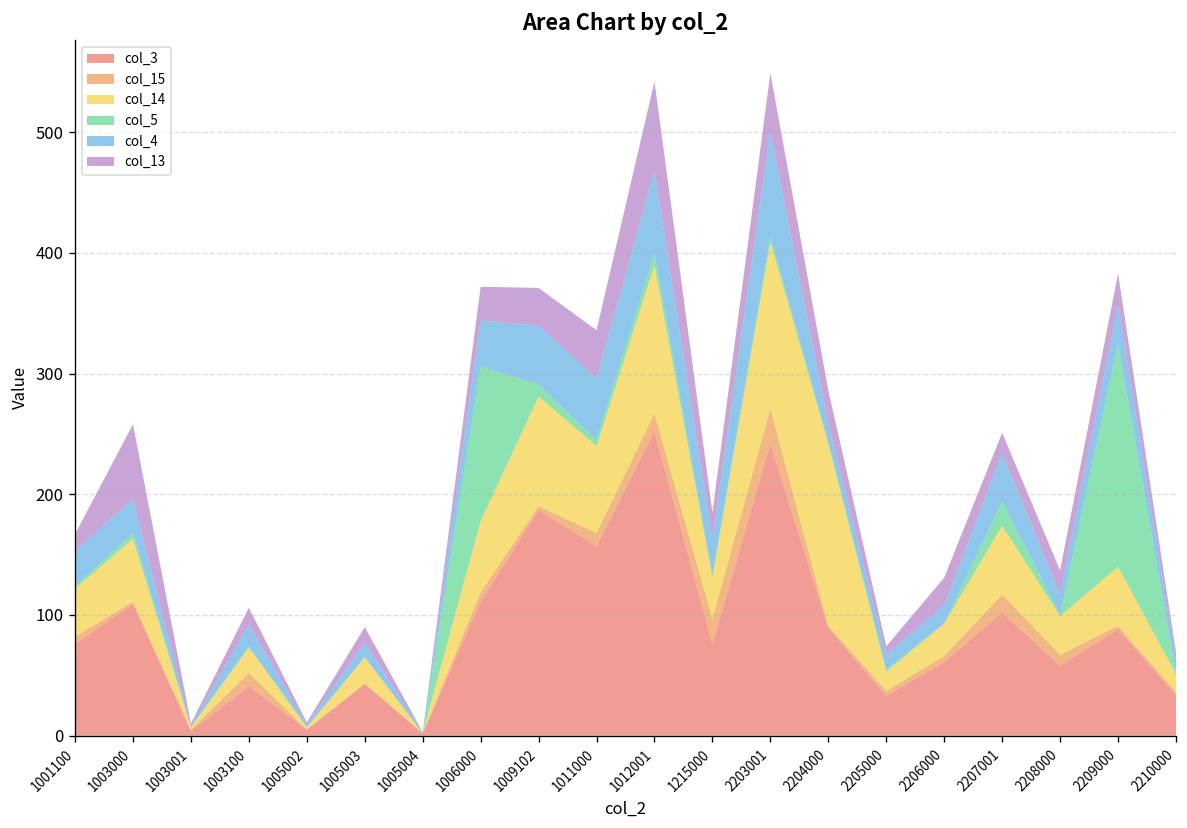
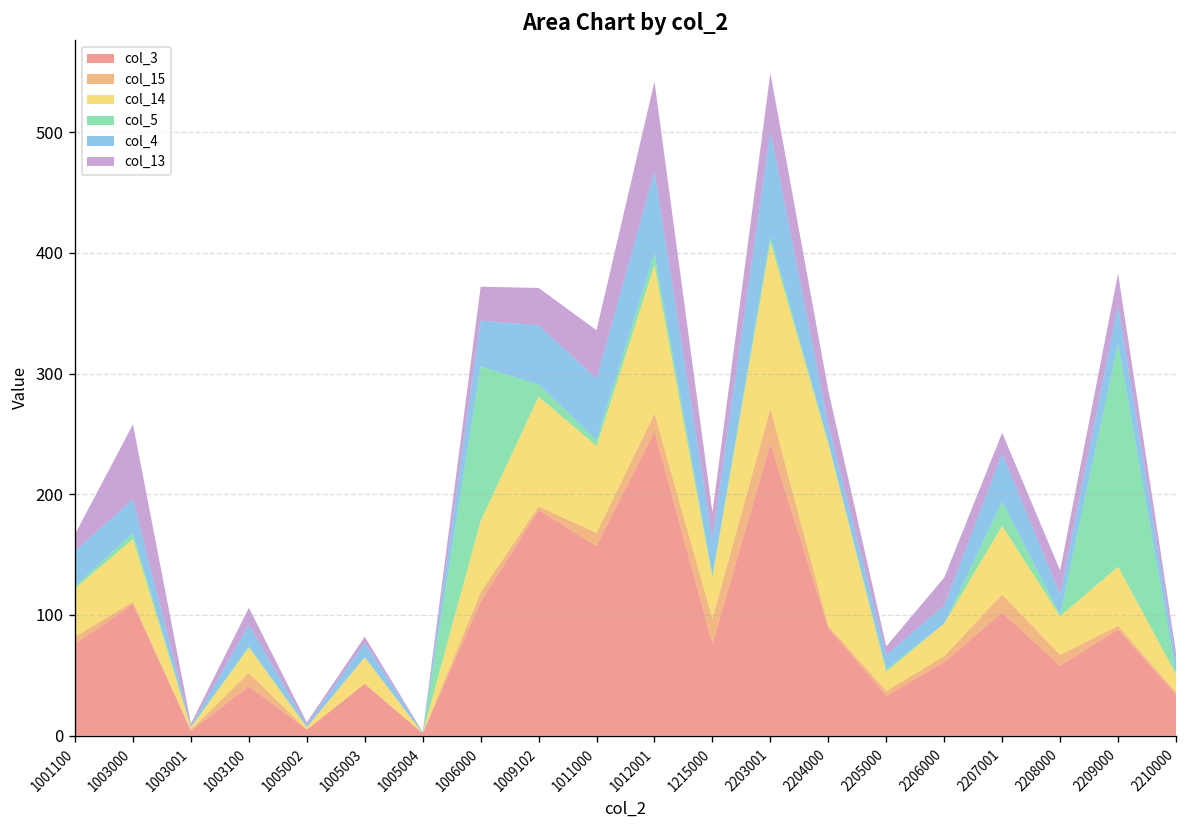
  {
    "col_14": {
      "1003000": 52,
      "1006000": 59,
      "1009102": 91,
      "1011000": 72,
      "1012001": 123,
      "2203001": 138,
      "2207001": 57,
      "2209000": 49
    },
    "col_5": {
      "1003000": 5,
      "1006000": 128,
      "1009102": 10,
      "1011000": 5,
      "1012001": 10,
      "2203001": 5,
      "2207001": 20,
      "2209000": 185
    },
    "col_4": {
      "1001100": 29,
      "1003000": 28,
      "1003100": 18,
      "1005003": 12,
      "1006000": 38,
      "1009102": 49,
      "1011000": 51,
      "1012001": 68,
      "1215000": 30,
      "2203001": 87,
      "2204000": 15,
      "2205000": 12,
      "2206000": 15,
      "2207001": 40,
      "2208000": 17,
      "2209000": 32,
      "2210000": 10
    },
    "col_13": {
      "1001100": 14,
      "1003000": 62,
      "1003100": 14,
-     "1005003": 13,
+     "1005003": 5,
      "1006000": 28,
      "1009102": 31,
      "1011000": 40,
      "1012001": 74,
      "1215000": 22,
      "2203001": 48,
      "2204000": 28,
      "2205000": 7,
      "2206000": 23,
      "2207001": 17,
      "2208000": 20,
      "2209000": 26,
      "2210000": 7
    }
  }
